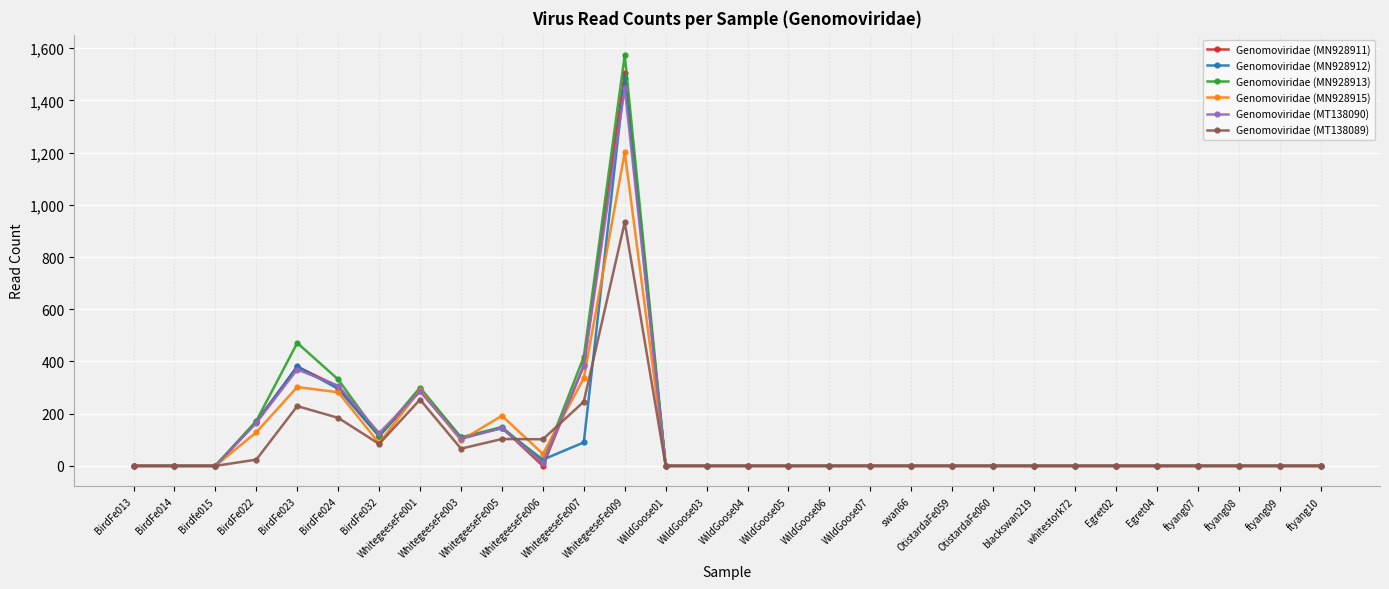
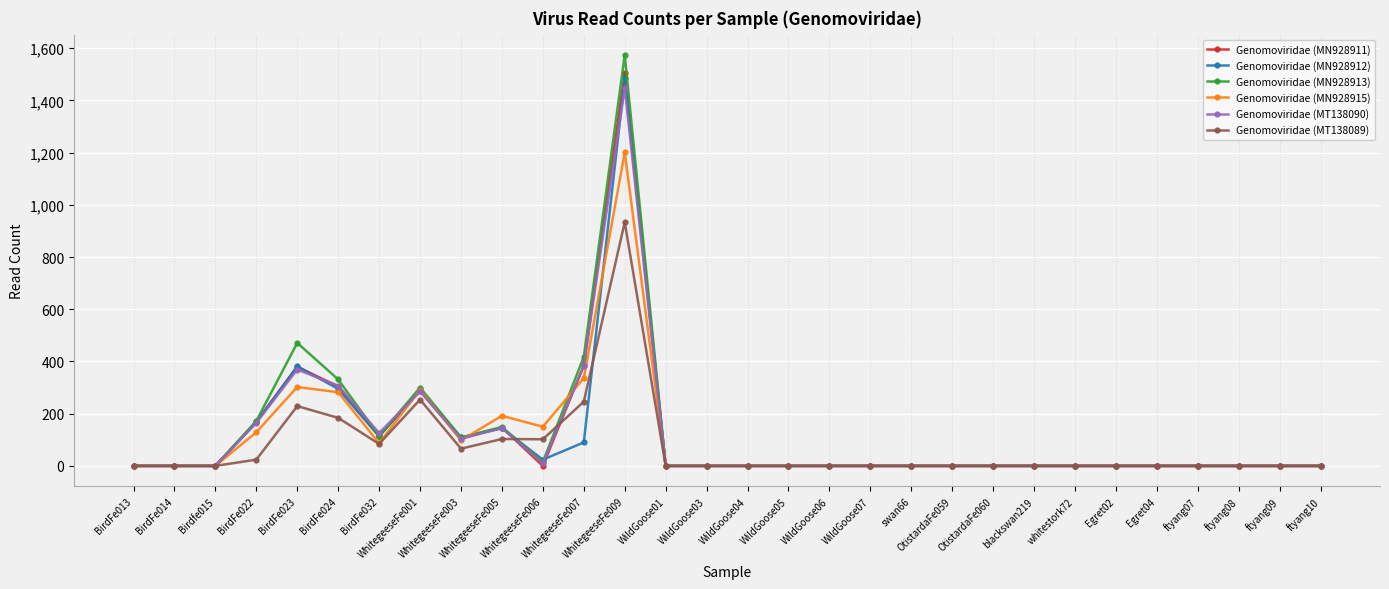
  {
    "Genomoviridae (MN928911)": {
      "WhitegeeseFe006": "0",
      "WhitegeeseFe009": "1,510"
    },
    "Genomoviridae (MN928912)": {
      "WhitegeeseFe007": "90",
      "WhitegeeseFe009": "1,490"
    },
    "Genomoviridae (MN928913)": {
      "BirdFe023": "470",
      "BirdFe024": "330",
      "WhitegeeseFe007": "420",
      "WhitegeeseFe009": "1,570"
    },
    "Genomoviridae (MN928915)": {
      "BirdFe022": "130",
      "BirdFe023": "300",
      "BirdFe024": "280",
      "WhitegeeseFe005": "190",
-     "WhitegeeseFe006": "50",
+     "WhitegeeseFe006": "150",
      "WhitegeeseFe007": "340",
      "WhitegeeseFe009": "1,200"
    },
    "Genomoviridae (MT138090)": {
      "BirdFe023": "370",
      "BirdFe032": "130",
      "WhitegeeseFe009": "1,450"
    },
    "Genomoviridae (MT138089)": {
      "BirdFe022": "20",
      "BirdFe023": "230",
      "BirdFe024": "180",
      "WhitegeeseFe001": "250",
      "WhitegeeseFe003": "70",
      "WhitegeeseFe005": "100",
      "WhitegeeseFe006": "100",
      "WhitegeeseFe007": "250",
      "WhitegeeseFe009": "930"
    }
  }
